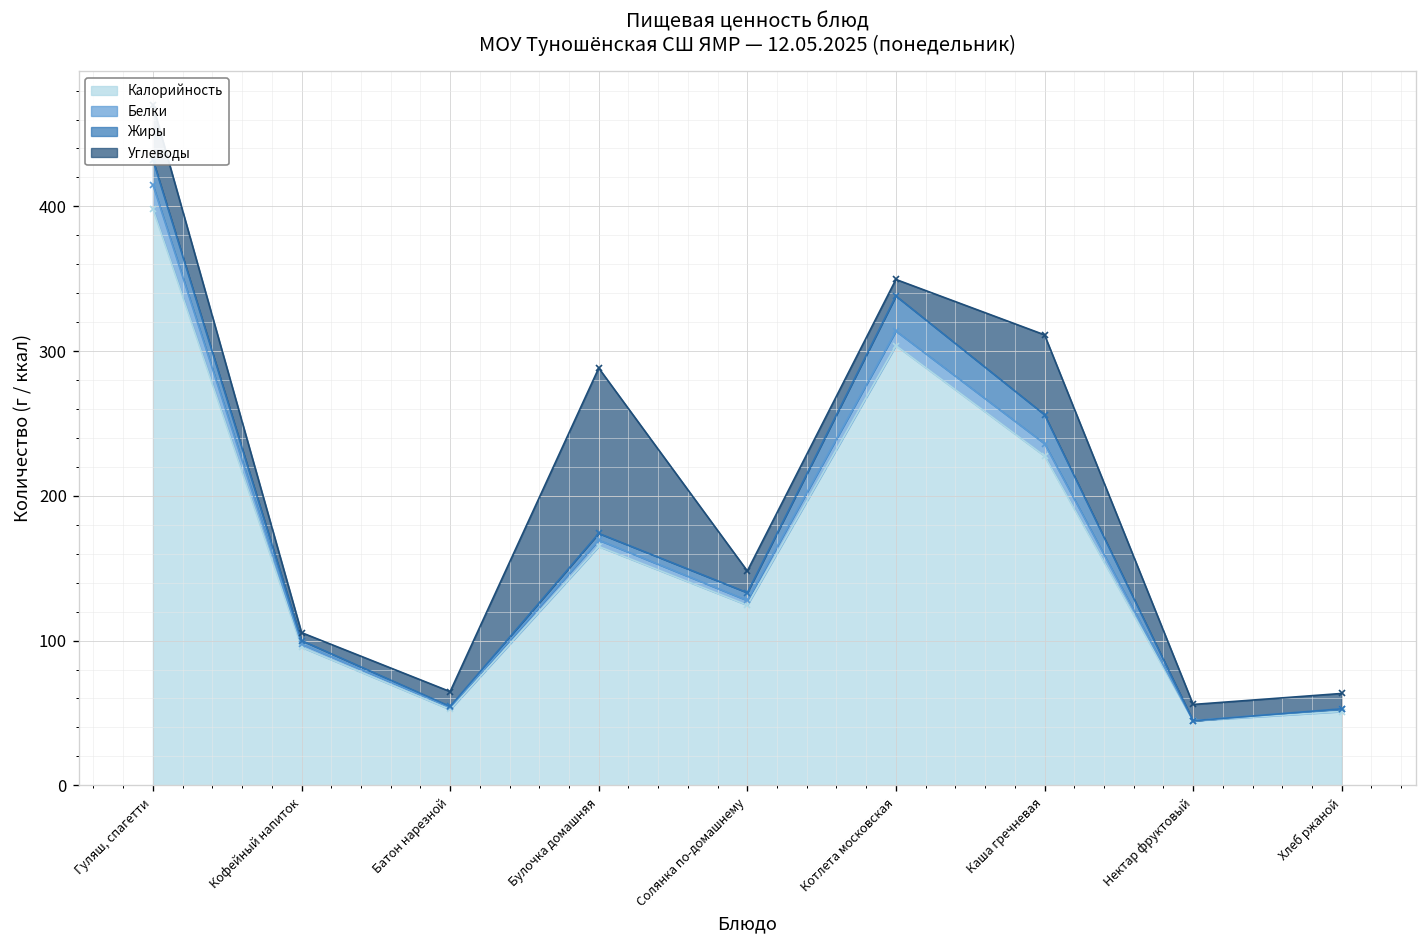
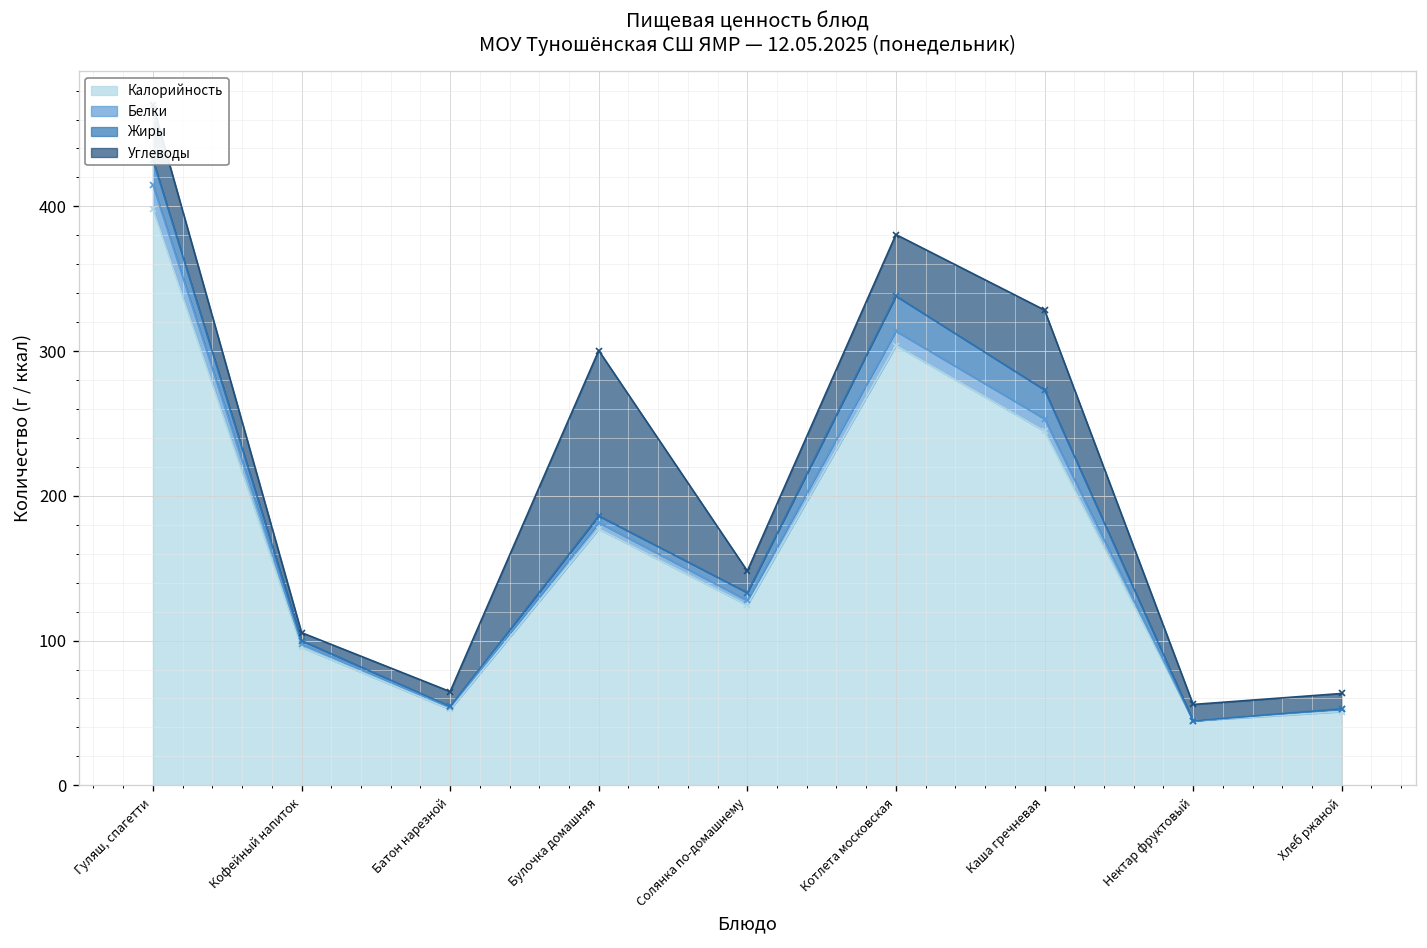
  {
    "Калорийность": {
      "Гуляш, спагетти": 398,
-     "Булочка домашняя": 165,
+     "Булочка домашняя": 177,
      "Солянка по-домашнему": 124,
      "Котлета московская": 304,
-     "Каша гречневая": 228
+     "Каша гречневая": 245
    },
    "Белки": {
      "Гуляш, спагетти": 17,
      "Булочка домашняя": 4,
      "Солянка по-домашнему": 3,
      "Котлета московская": 10,
      "Каша гречневая": 8
    },
    "Жиры": {
      "Гуляш, спагетти": 17,
      "Кофейный напиток": 2,
      "Булочка домашняя": 5,
      "Солянка по-домашнему": 5,
      "Котлета московская": 24,
      "Каша гречневая": 20
    },
    "Углеводы": {
      "Кофейный напиток": 5,
      "Батон нарезной": 10,
      "Булочка домашняя": 114,
      "Солянка по-домашнему": 15,
-     "Котлета московская": 11,
+     "Котлета московская": 42,
      "Каша гречневая": 55,
      "Нектар фруктовый": 11,
      "Хлеб ржаной": 11
    }
  }
